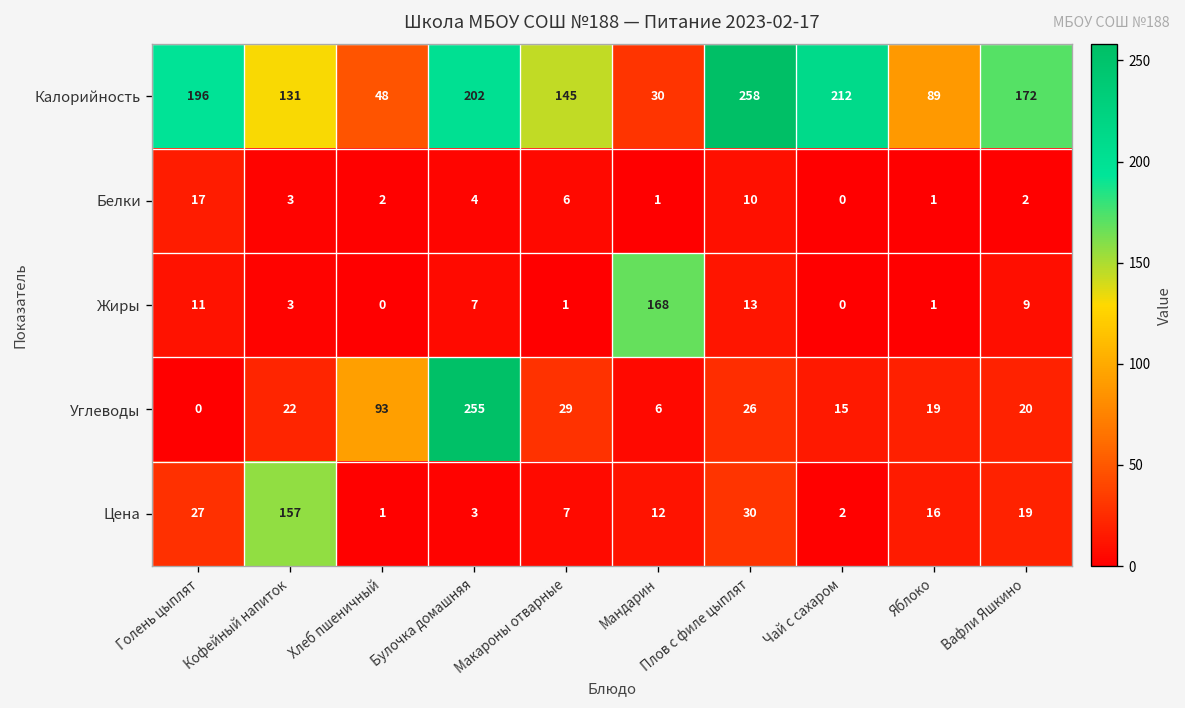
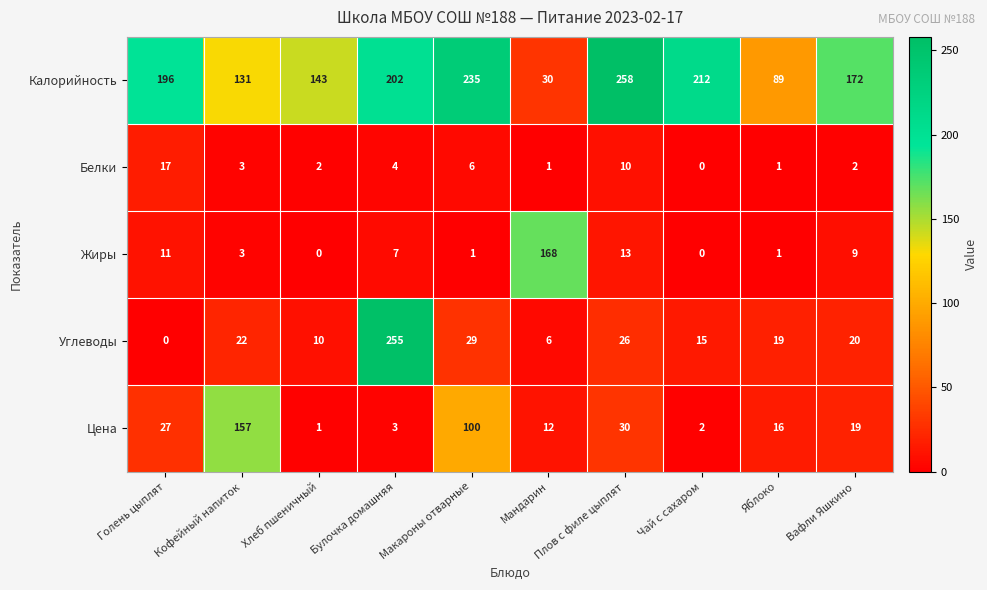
  {
    "Калорийность": {
      "Голень цыплят": 196,
      "Кофейный напиток": 131,
-     "Хлеб пшеничный": 48,
+     "Хлеб пшеничный": 143,
      "Булочка домашняя": 202,
-     "Макароны отварные": 145,
+     "Макароны отварные": 235,
      "Мандарин": 30,
      "Плов с филе цыплят": 258,
      "Чай с сахаром": 212,
      "Яблоко": 89,
      "Вафли Яшкино": 172
    },
    "Белки": {
      "Голень цыплят": 17,
      "Кофейный напиток": 3,
      "Хлеб пшеничный": 2,
      "Булочка домашняя": 4,
      "Макароны отварные": 6,
      "Мандарин": 1,
      "Плов с филе цыплят": 10,
      "Чай с сахаром": 0,
      "Яблоко": 1,
      "Вафли Яшкино": 2
    },
    "Жиры": {
      "Голень цыплят": 11,
      "Кофейный напиток": 3,
      "Хлеб пшеничный": 0,
      "Булочка домашняя": 7,
      "Макароны отварные": 1,
      "Мандарин": 168,
      "Плов с филе цыплят": 13,
      "Чай с сахаром": 0,
      "Яблоко": 1,
      "Вафли Яшкино": 9
    },
    "Углеводы": {
      "Голень цыплят": 0,
      "Кофейный напиток": 22,
-     "Хлеб пшеничный": 93,
+     "Хлеб пшеничный": 10,
      "Булочка домашняя": 255,
      "Макароны отварные": 29,
      "Мандарин": 6,
      "Плов с филе цыплят": 26,
      "Чай с сахаром": 15,
      "Яблоко": 19,
      "Вафли Яшкино": 20
    },
    "Цена": {
      "Голень цыплят": 27,
      "Кофейный напиток": 157,
      "Хлеб пшеничный": 1,
      "Булочка домашняя": 3,
-     "Макароны отварные": 7,
+     "Макароны отварные": 100,
      "Мандарин": 12,
      "Плов с филе цыплят": 30,
      "Чай с сахаром": 2,
      "Яблоко": 16,
      "Вафли Яшкино": 19
    }
  }
